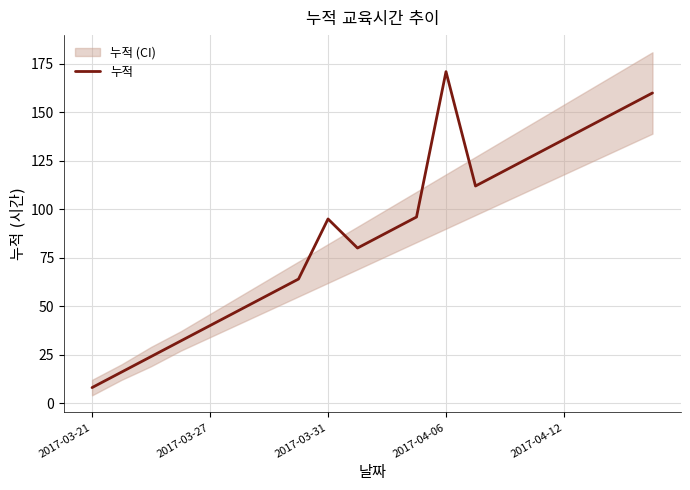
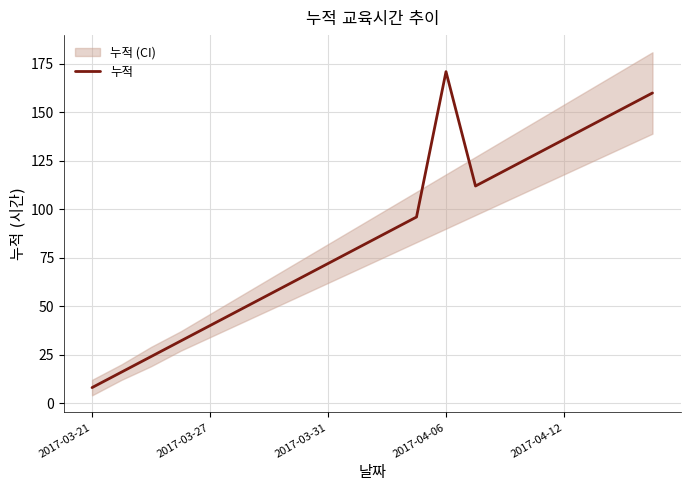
  {
    "누적": {
      "2017-03-21": 8,
      "2017-03-27": 40,
-     "2017-03-31": 95,
+     "2017-03-31": 72,
      "2017-04-06": 171,
      "2017-04-12": 136
    }
  }
